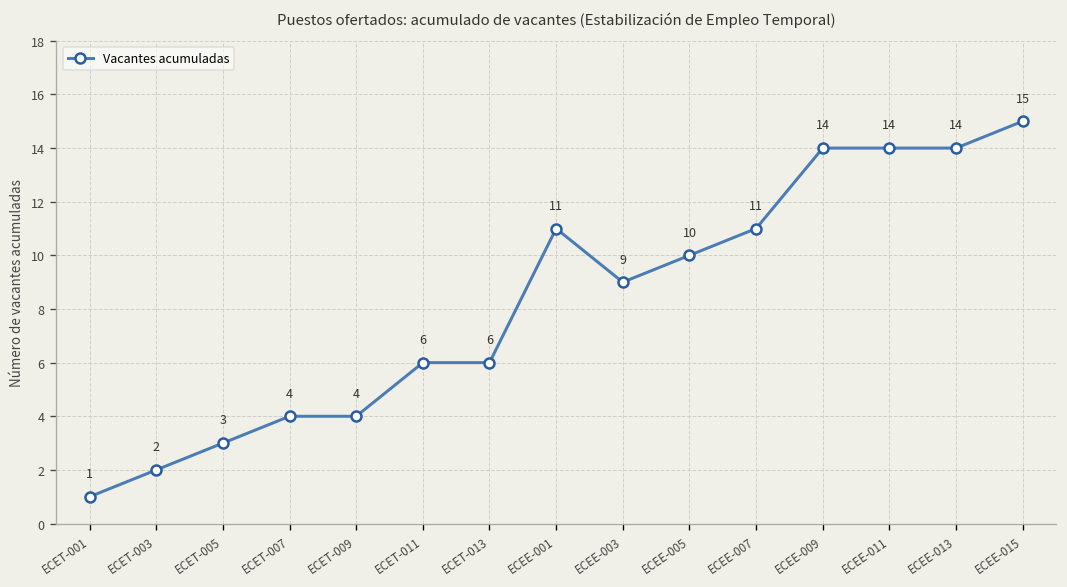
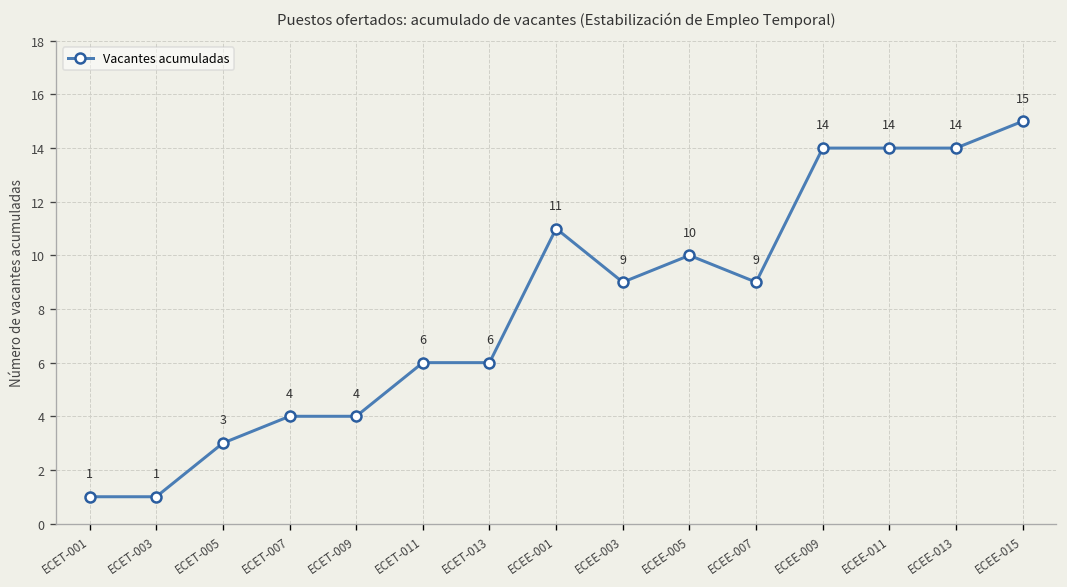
  {
    "ECET-001": 1,
-   "ECET-003": 2,
+   "ECET-003": 1,
    "ECET-005": 3,
    "ECET-007": 4,
    "ECET-009": 4,
    "ECET-011": 6,
    "ECET-013": 6,
    "ECEE-001": 11,
    "ECEE-003": 9,
    "ECEE-005": 10,
-   "ECEE-007": 11,
+   "ECEE-007": 9,
    "ECEE-009": 14,
    "ECEE-011": 14,
    "ECEE-013": 14,
    "ECEE-015": 15
  }
